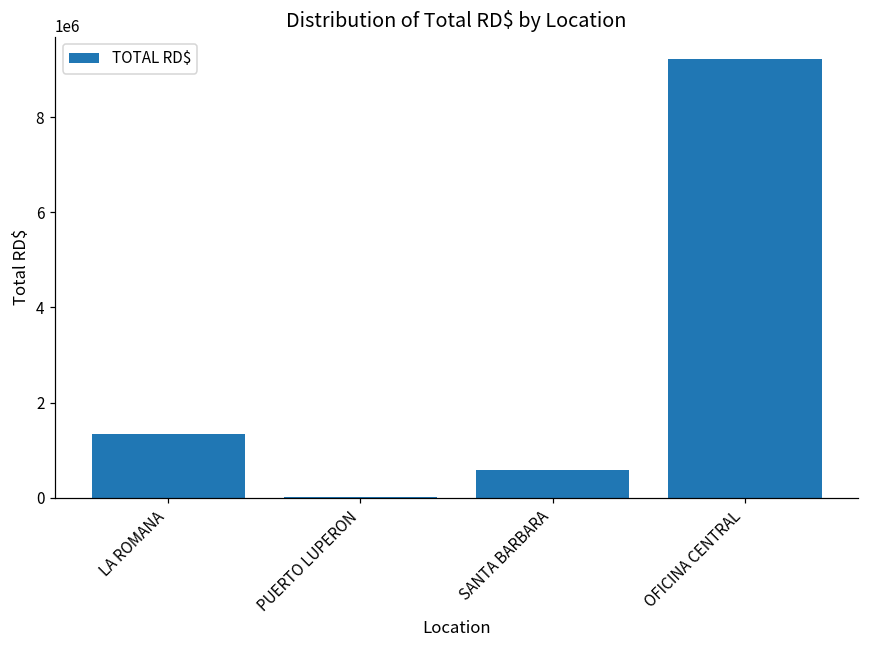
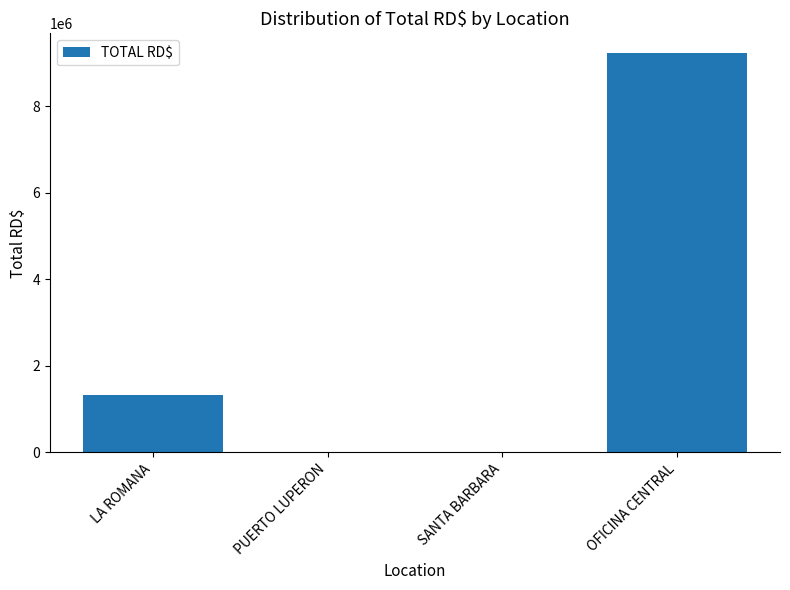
  {
    "LA ROMANA": 1300000,
-   "SANTA BARBARA": 600000,
+   "SANTA BARBARA": 0,
    "OFICINA CENTRAL": 9200000
  }
